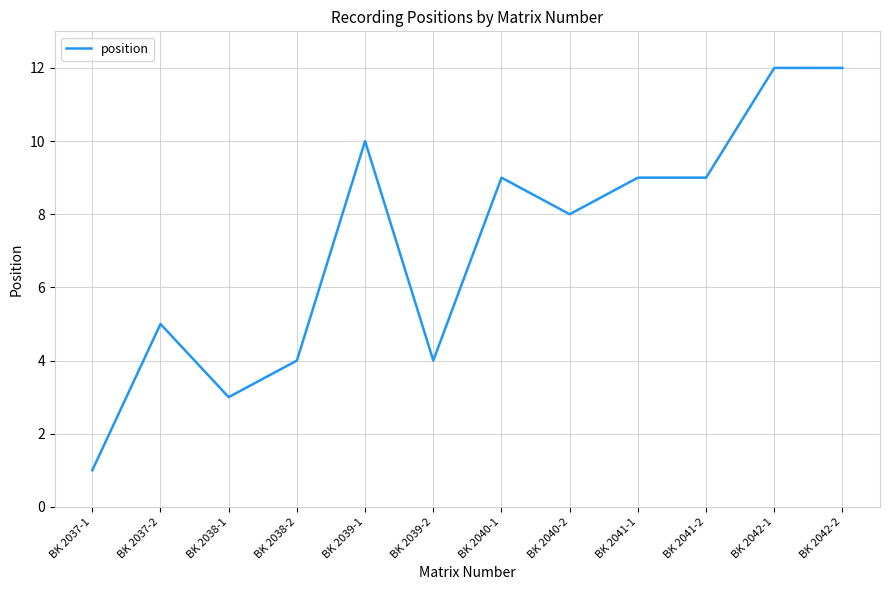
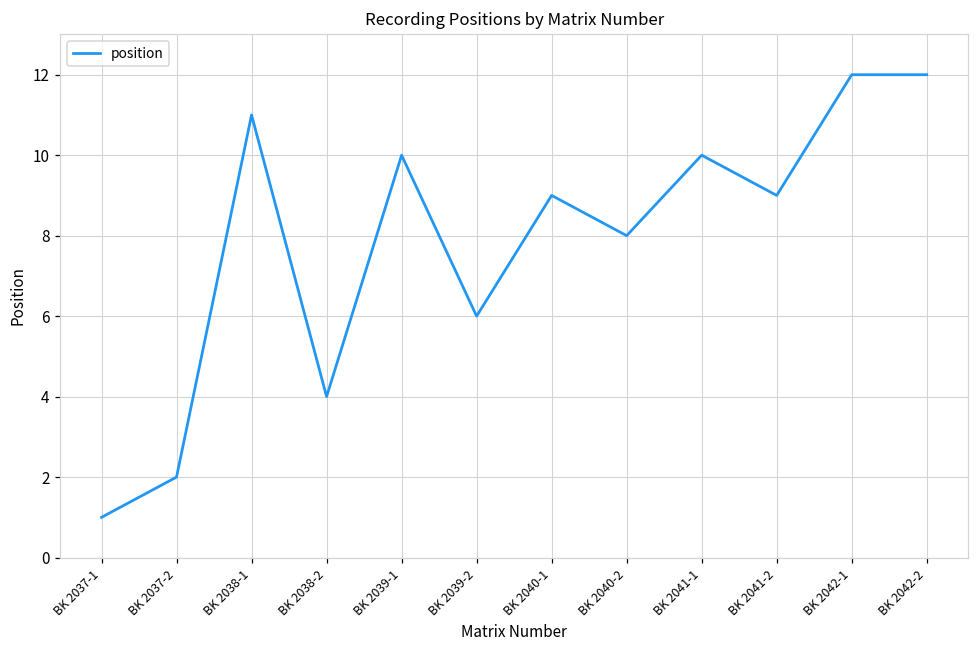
  {
    "BK 2037-1": 1,
-   "BK 2037-2": 5,
-   "BK 2038-1": 3,
+   "BK 2037-2": 2,
+   "BK 2038-1": 11,
    "BK 2038-2": 4,
    "BK 2039-1": 10,
-   "BK 2039-2": 4,
+   "BK 2039-2": 6,
    "BK 2040-1": 9,
    "BK 2040-2": 8,
-   "BK 2041-1": 9,
+   "BK 2041-1": 10,
    "BK 2041-2": 9,
    "BK 2042-1": 12,
    "BK 2042-2": 12
  }
